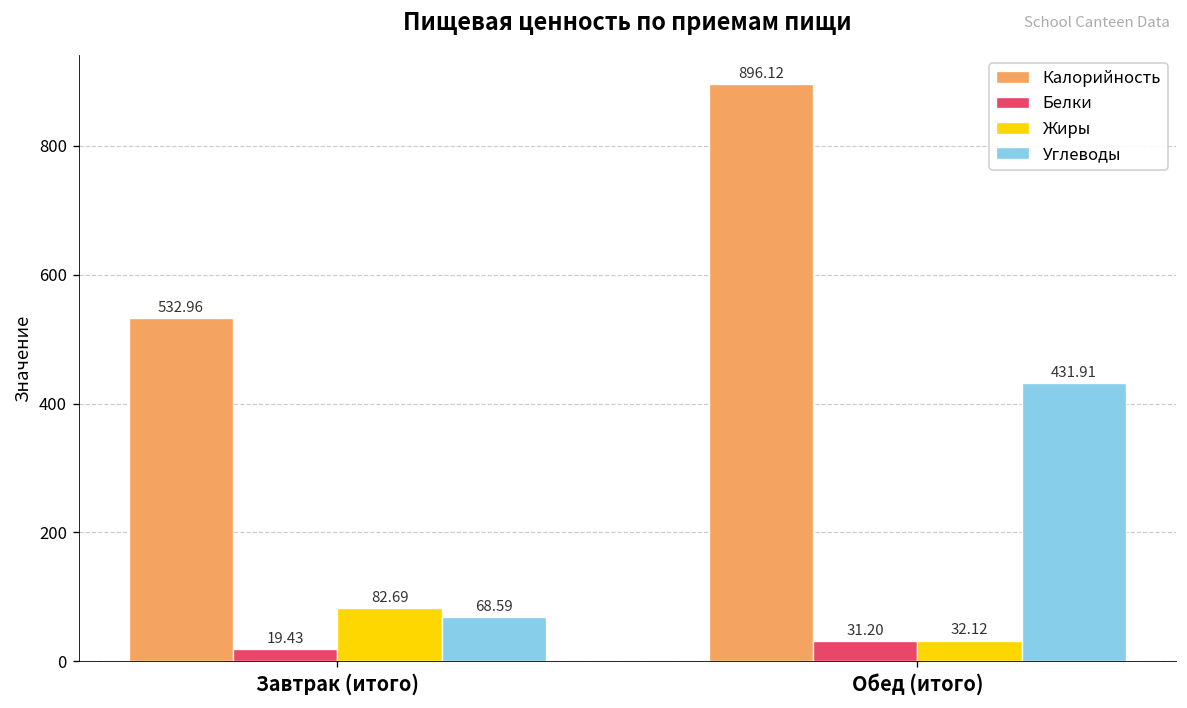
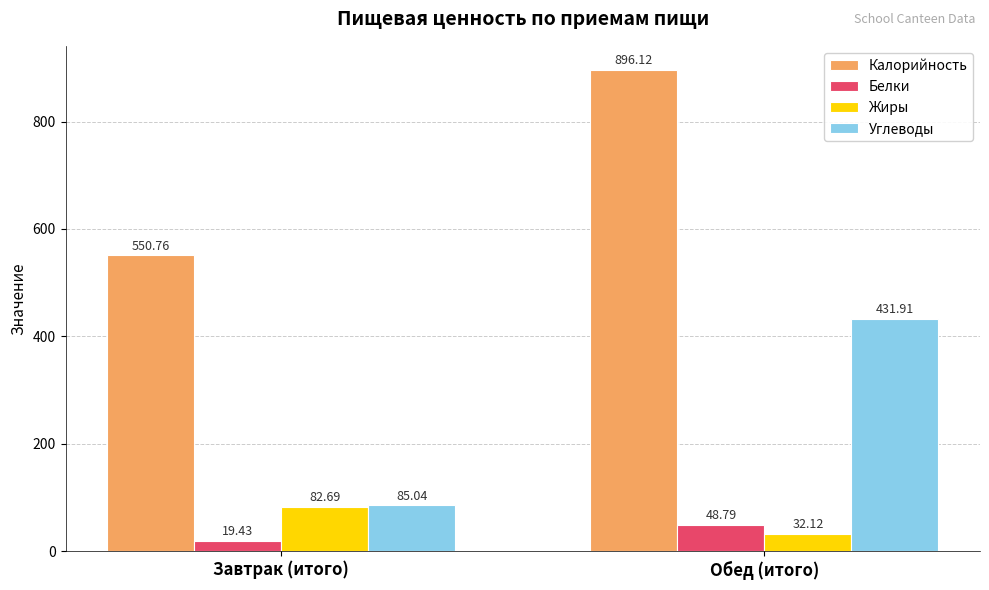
  {
    "Калорийность": {
-     "Завтрак (итого)": 532.96,
+     "Завтрак (итого)": 550.76,
      "Обед (итого)": 896.12
    },
    "Белки": {
      "Завтрак (итого)": 19.43,
-     "Обед (итого)": 31.20
+     "Обед (итого)": 48.79
    },
    "Жиры": {
      "Завтрак (итого)": 82.69,
      "Обед (итого)": 32.12
    },
    "Углеводы": {
-     "Завтрак (итого)": 68.59,
+     "Завтрак (итого)": 85.04,
      "Обед (итого)": 431.91
    }
  }
